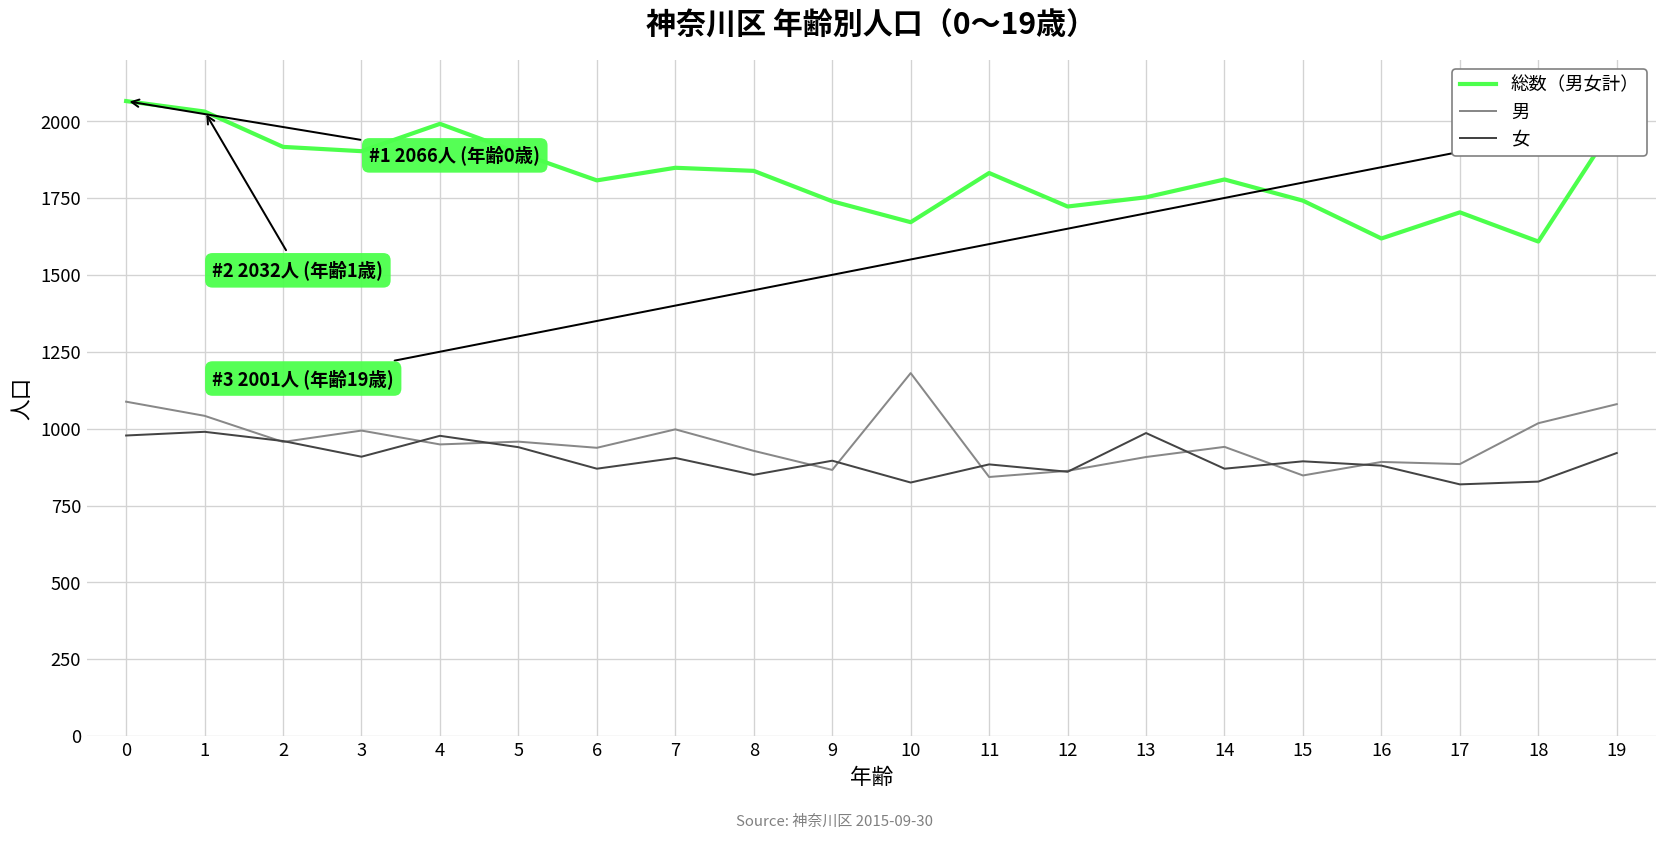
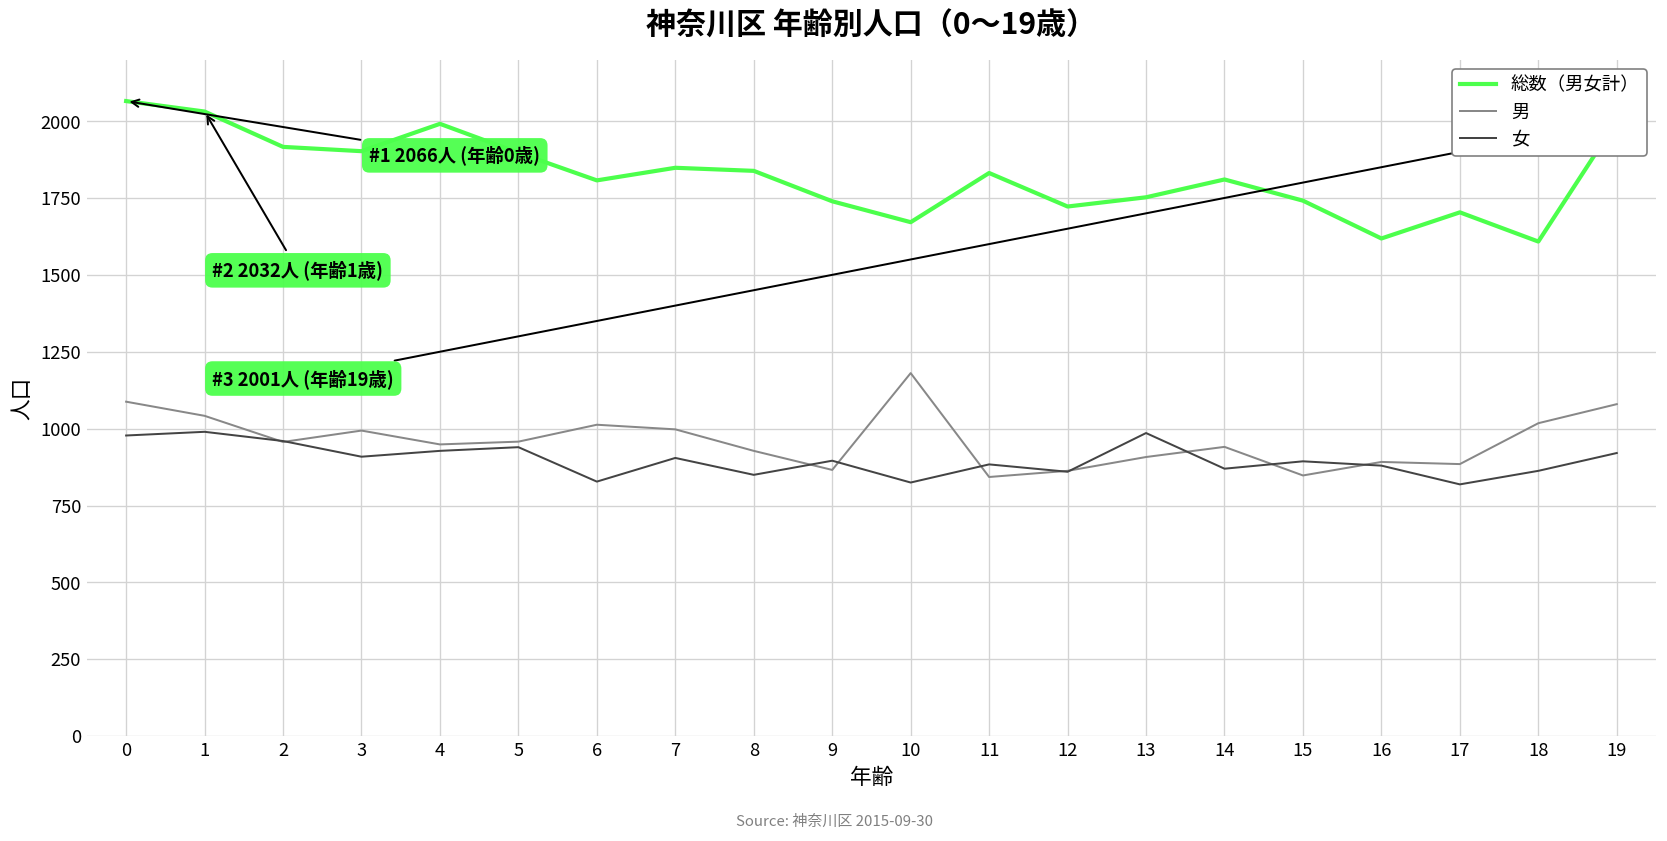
  {
    "総数（男女計）": {
      "0": 2070
    },
    "男": {
      "0": 1090,
      "1": 1040,
      "3": 990,
      "4": 950,
      "5": 960,
-     "6": 940,
+     "6": 1010,
      "7": 1000,
      "8": 930,
      "9": 870,
      "11": 840,
      "13": 910,
      "14": 940,
      "15": 850,
      "16": 890,
      "17": 890,
      "18": 1020,
      "19": 1080
    },
    "女": {
      "0": 980,
      "1": 990,
      "3": 910,
-     "4": 980,
+     "4": 930,
      "5": 940,
-     "6": 870,
+     "6": 830,
      "7": 910,
      "8": 850,
      "9": 900,
      "10": 830,
      "11": 880,
      "13": 990,
      "14": 870,
      "15": 890,
      "16": 880,
      "17": 820,
-     "18": 830,
+     "18": 860,
      "19": 920
    }
  }
